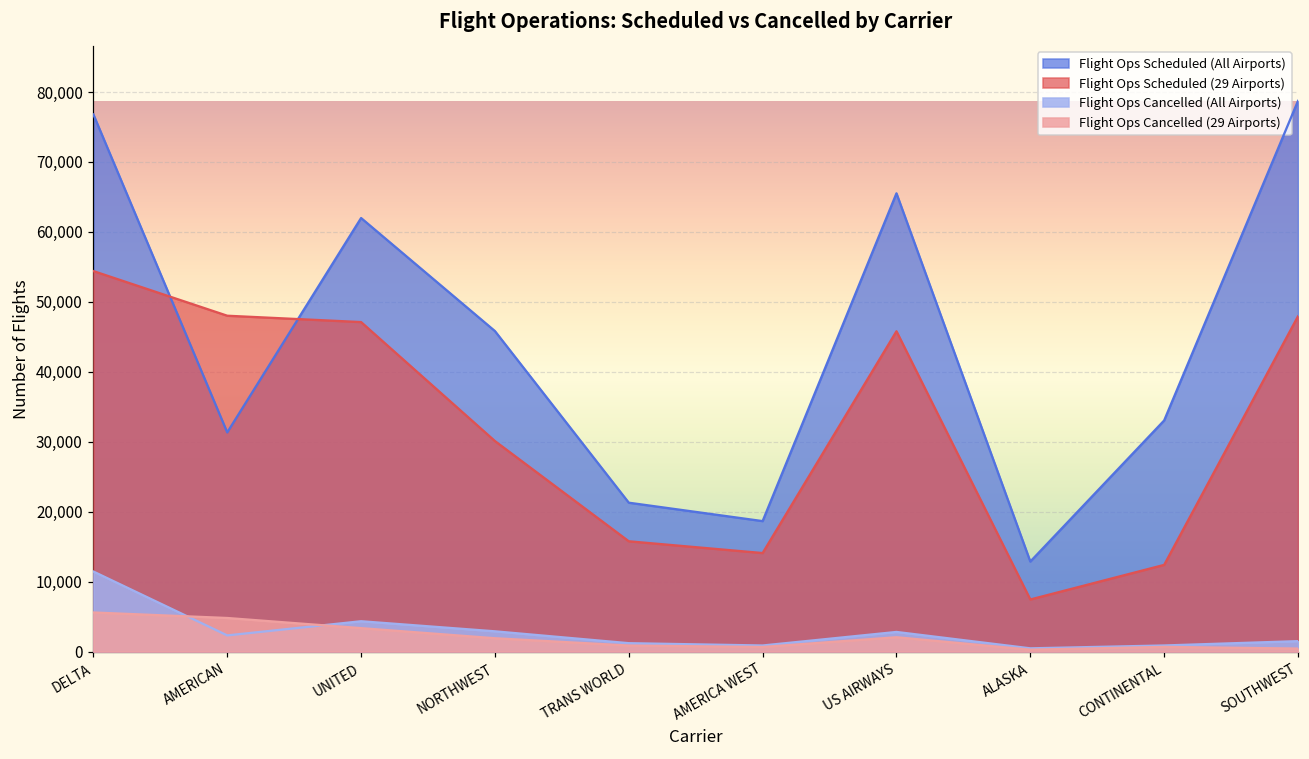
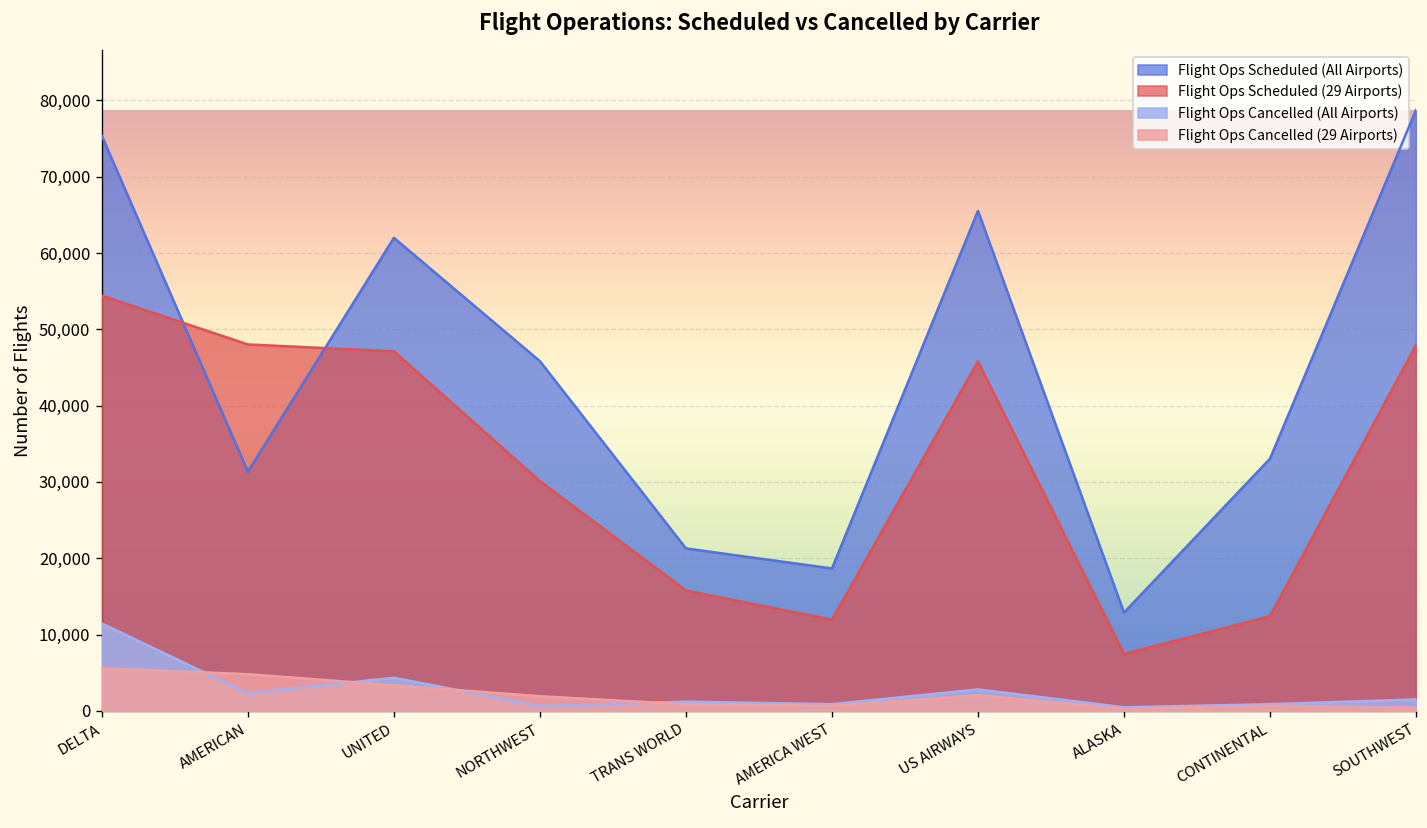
  {
    "Flight Ops Scheduled (All Airports)": {
-     "DELTA": "77,000",
+     "DELTA": "75,000",
      "AMERICAN": "31,000",
      "UNITED": "62,000",
      "NORTHWEST": "46,000",
      "TRANS WORLD": "21,000",
      "AMERICA WEST": "19,000",
      "US AIRWAYS": "66,000",
      "ALASKA": "13,000",
      "CONTINENTAL": "33,000",
      "SOUTHWEST": "79,000"
    },
    "Flight Ops Scheduled (29 Airports)": {
      "DELTA": "54,000",
      "AMERICAN": "48,000",
      "UNITED": "47,000",
      "NORTHWEST": "30,000",
      "TRANS WORLD": "16,000",
-     "AMERICA WEST": "14,000",
+     "AMERICA WEST": "12,000",
      "US AIRWAYS": "46,000",
      "ALASKA": "7,000",
      "CONTINENTAL": "12,000",
      "SOUTHWEST": "48,000"
    },
    "Flight Ops Cancelled (All Airports)": {
      "DELTA": "11,000",
      "AMERICAN": "2,000",
      "UNITED": "4,000",
-     "NORTHWEST": "3,000",
+     "NORTHWEST": "1,000",
      "US AIRWAYS": "3,000",
      "SOUTHWEST": "1,000"
    },
    "Flight Ops Cancelled (29 Airports)": {
      "DELTA": "6,000",
      "AMERICAN": "5,000",
      "UNITED": "3,000",
      "NORTHWEST": "2,000",
      "US AIRWAYS": "2,000",
      "SOUTHWEST": "0"
    }
  }
